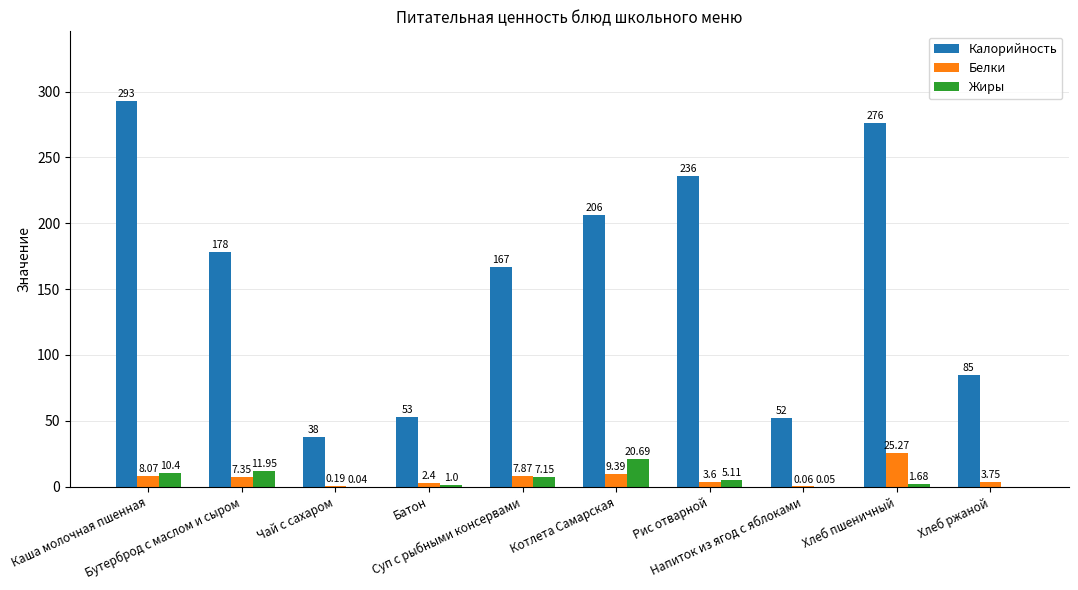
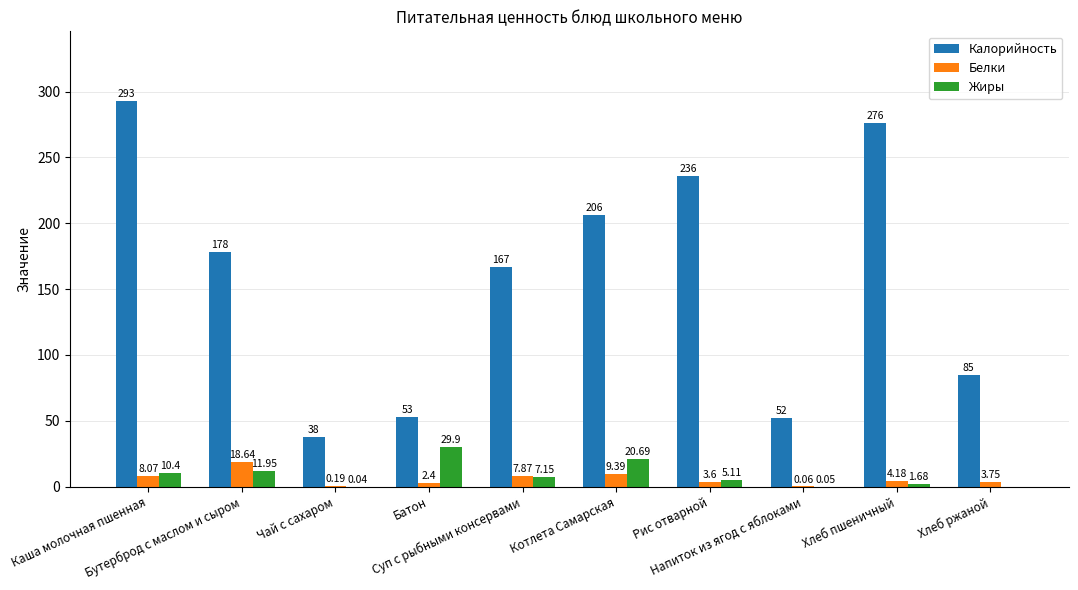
  {
    "Калорийность": {
      "Каша молочная пшенная": 293,
      "Бутерброд с маслом и сыром": 178,
      "Чай с сахаром": 38,
      "Батон": 53,
      "Суп с рыбными консервами": 167,
      "Котлета Самарская": 206,
      "Рис отварной": 236,
      "Напиток из ягод с яблоками": 52,
      "Хлеб пшеничный": 276,
      "Хлеб ржаной": 85
    },
    "Белки": {
      "Каша молочная пшенная": 8.07,
-     "Бутерброд с маслом и сыром": 7.35,
+     "Бутерброд с маслом и сыром": 18.64,
      "Чай с сахаром": 0.19,
      "Батон": 2.4,
      "Суп с рыбными консервами": 7.87,
      "Котлета Самарская": 9.39,
      "Рис отварной": 3.6,
      "Напиток из ягод с яблоками": 0.06,
-     "Хлеб пшеничный": 25.27,
+     "Хлеб пшеничный": 4.18,
      "Хлеб ржаной": 3.75
    },
    "Жиры": {
      "Каша молочная пшенная": 10.4,
      "Бутерброд с маслом и сыром": 11.95,
      "Чай с сахаром": 0.04,
-     "Батон": 1.0,
+     "Батон": 29.9,
      "Суп с рыбными консервами": 7.15,
      "Котлета Самарская": 20.69,
      "Рис отварной": 5.11,
      "Напиток из ягод с яблоками": 0.05,
      "Хлеб пшеничный": 1.68
    }
  }
